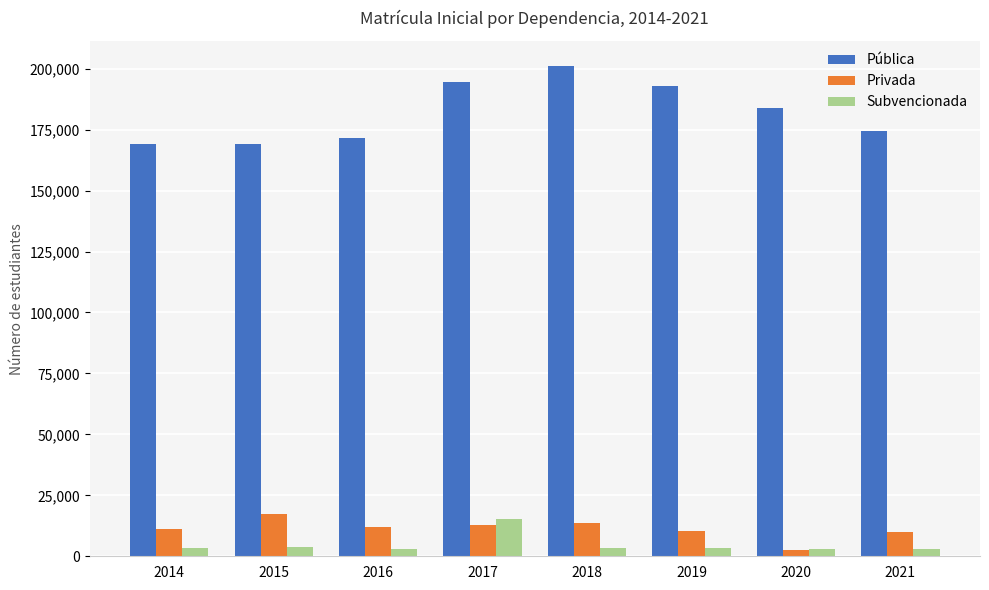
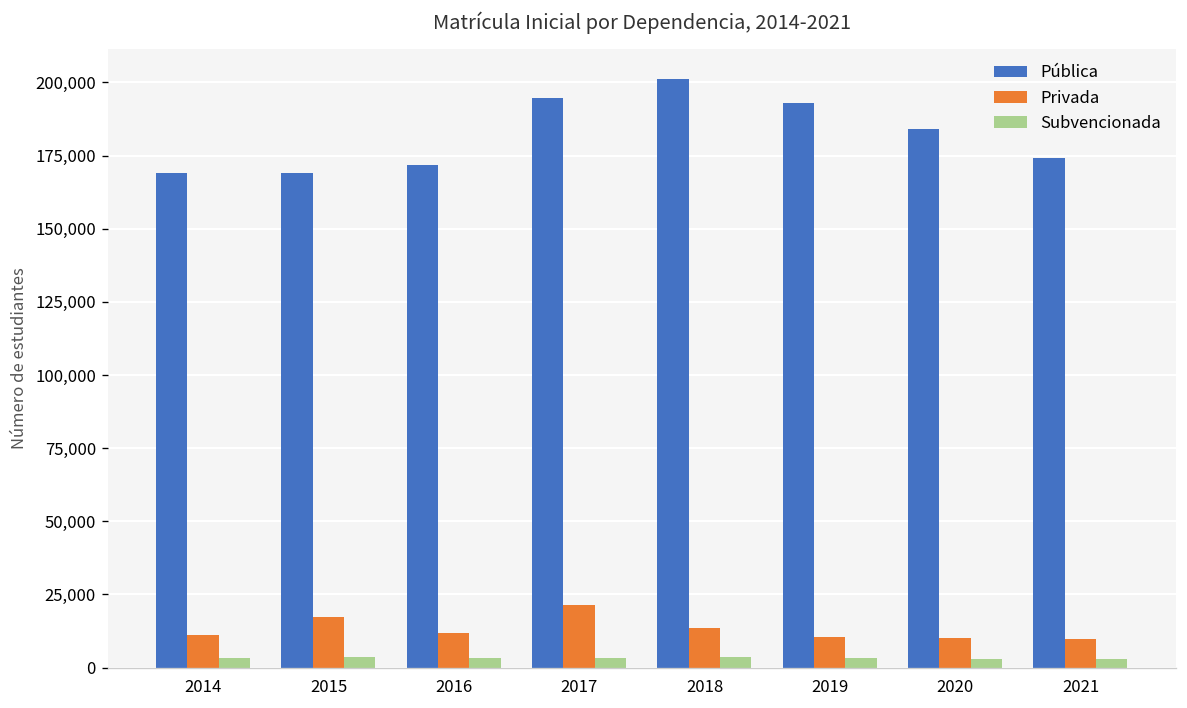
  {
    "Pública": {
      "2014": "169,000",
      "2015": "169,000",
      "2016": "172,000",
      "2017": "195,000",
      "2018": "201,000",
      "2019": "193,000",
      "2020": "184,000",
      "2021": "174,000"
    },
    "Privada": {
      "2014": "11,000",
      "2015": "17,000",
      "2016": "12,000",
-     "2017": "13,000",
+     "2017": "22,000",
      "2018": "13,000",
      "2019": "10,000",
-     "2020": "2,000",
+     "2020": "10,000",
      "2021": "10,000"
    },
    "Subvencionada": {
      "2014": "3,000",
      "2015": "4,000",
      "2016": "3,000",
-     "2017": "15,000",
+     "2017": "3,000",
      "2018": "4,000",
      "2019": "3,000",
      "2020": "3,000",
      "2021": "3,000"
    }
  }
